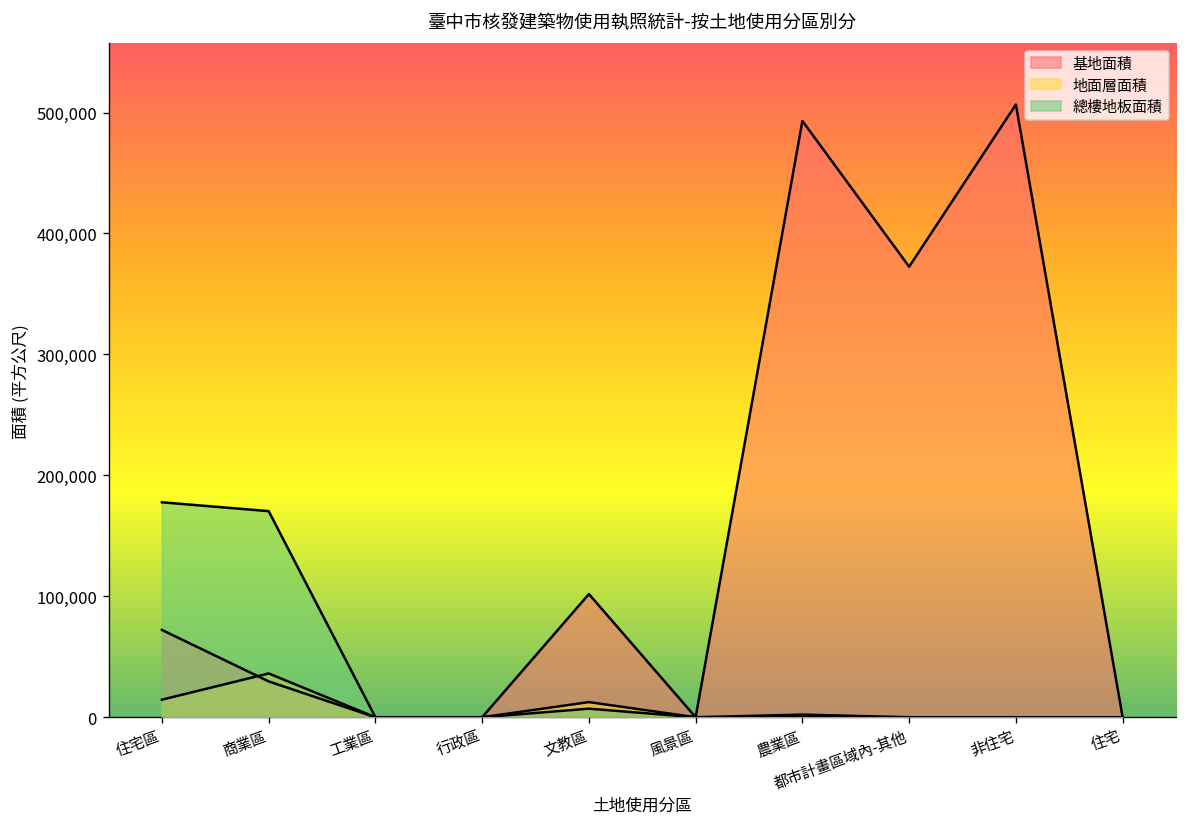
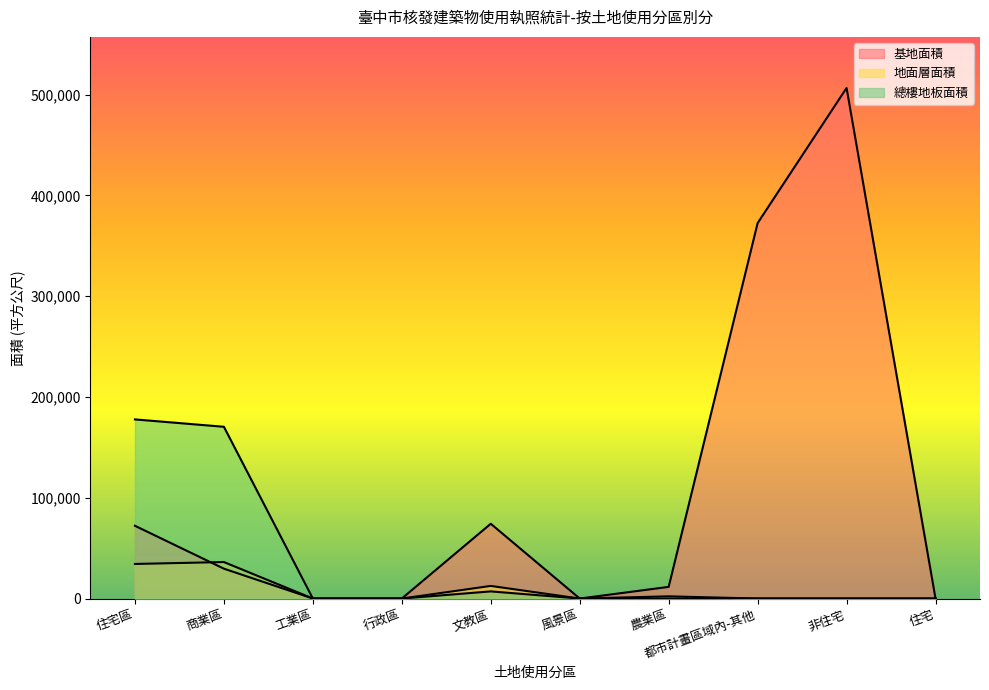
  {
    "基地面積": {
      "住宅區": "72,000",
      "商業區": "30,000",
-     "文教區": "102,000",
-     "農業區": "493,000",
+     "文教區": "74,000",
+     "農業區": "12,000",
      "都市計畫區域內-其他": "372,000",
      "非住宅": "507,000"
    },
    "地面層面積": {
-     "住宅區": "15,000",
+     "住宅區": "34,000",
      "商業區": "36,000",
      "文教區": "13,000"
    },
    "總樓地板面積": {
      "住宅區": "178,000",
      "商業區": "170,000",
      "文教區": "7,000"
    }
  }
